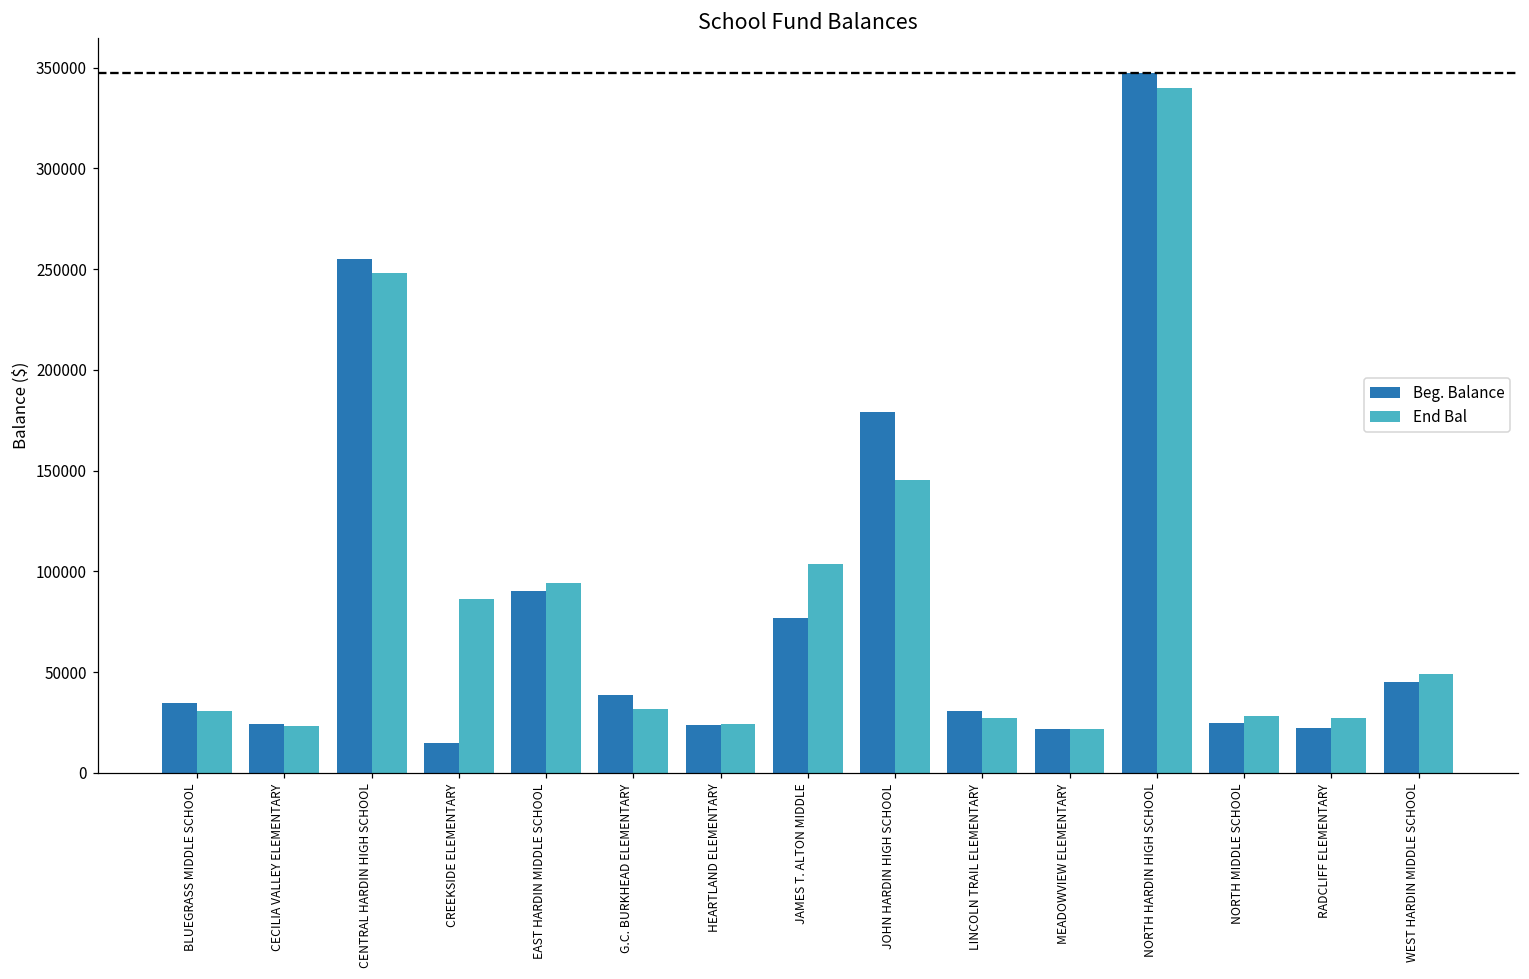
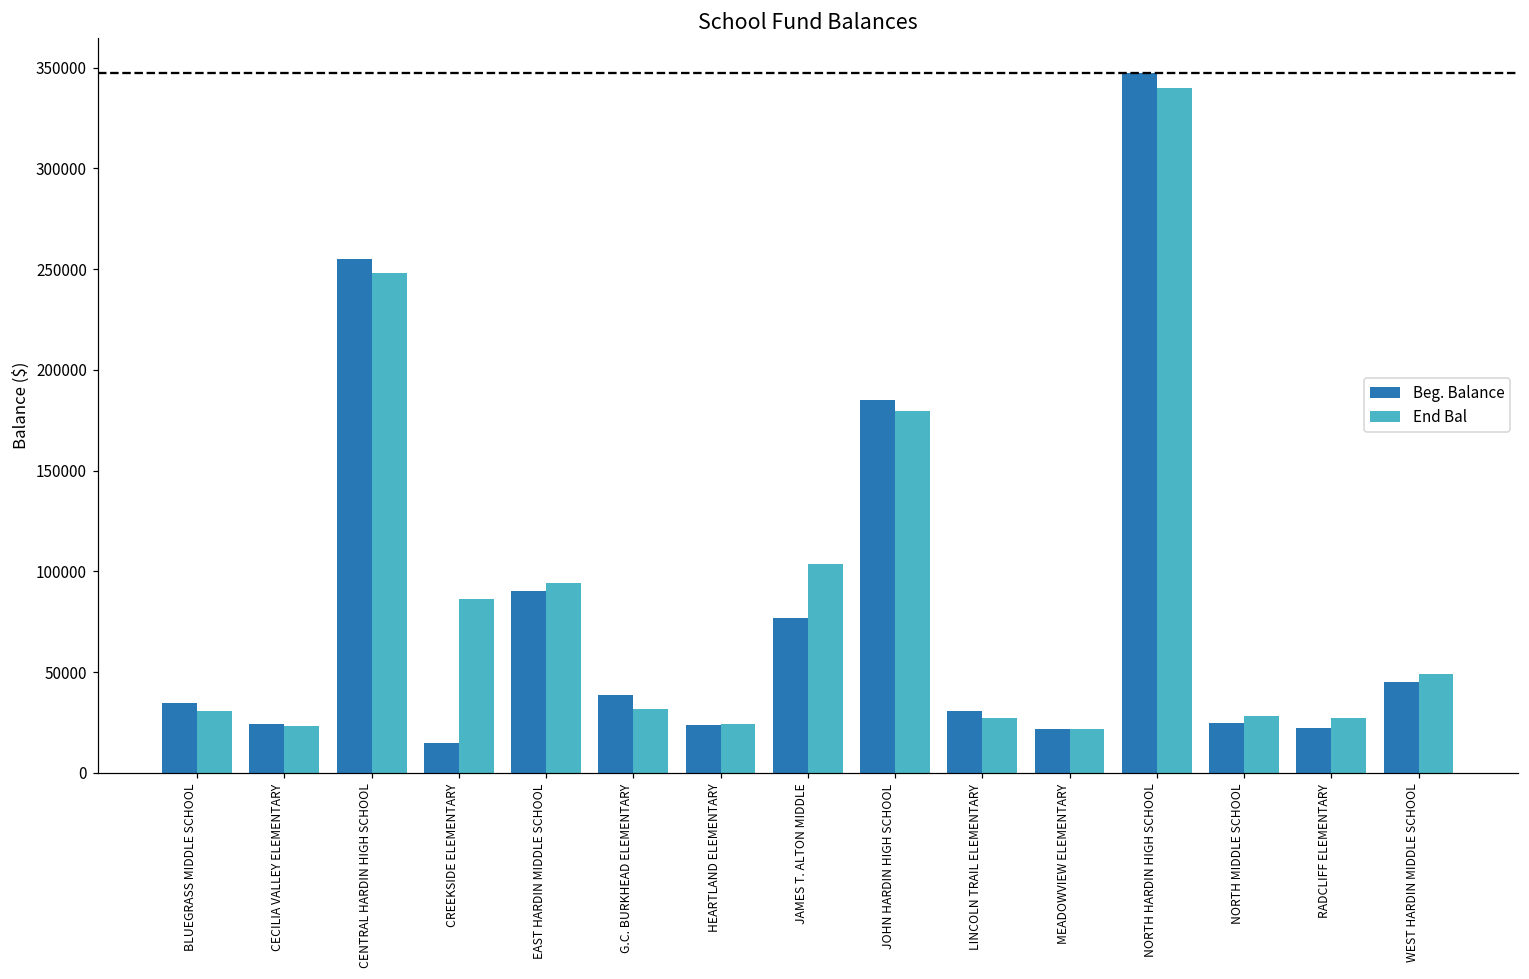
  {
    "Beg. Balance": {
      "BLUEGRASS MIDDLE SCHOOL": 35000,
      "CECILIA VALLEY ELEMENTARY": 24000,
      "CENTRAL HARDIN HIGH SCHOOL": 255000,
      "CREEKSIDE ELEMENTARY": 15000,
      "EAST HARDIN MIDDLE SCHOOL": 90000,
      "G.C. BURKHEAD ELEMENTARY": 38000,
      "HEARTLAND ELEMENTARY": 24000,
      "JAMES T. ALTON MIDDLE": 77000,
-     "JOHN HARDIN HIGH SCHOOL": 179000,
+     "JOHN HARDIN HIGH SCHOOL": 185000,
      "LINCOLN TRAIL ELEMENTARY": 31000,
      "MEADOWVIEW ELEMENTARY": 22000,
      "NORTH HARDIN HIGH SCHOOL": 348000,
      "NORTH MIDDLE SCHOOL": 25000,
      "RADCLIFF ELEMENTARY": 23000,
      "WEST HARDIN MIDDLE SCHOOL": 45000
    },
    "End Bal": {
      "BLUEGRASS MIDDLE SCHOOL": 31000,
      "CECILIA VALLEY ELEMENTARY": 23000,
      "CENTRAL HARDIN HIGH SCHOOL": 248000,
      "CREEKSIDE ELEMENTARY": 86000,
      "EAST HARDIN MIDDLE SCHOOL": 94000,
      "G.C. BURKHEAD ELEMENTARY": 32000,
      "HEARTLAND ELEMENTARY": 24000,
      "JAMES T. ALTON MIDDLE": 103000,
-     "JOHN HARDIN HIGH SCHOOL": 146000,
+     "JOHN HARDIN HIGH SCHOOL": 180000,
      "LINCOLN TRAIL ELEMENTARY": 27000,
      "MEADOWVIEW ELEMENTARY": 22000,
      "NORTH HARDIN HIGH SCHOOL": 340000,
      "NORTH MIDDLE SCHOOL": 28000,
      "RADCLIFF ELEMENTARY": 27000,
      "WEST HARDIN MIDDLE SCHOOL": 49000
    }
  }
